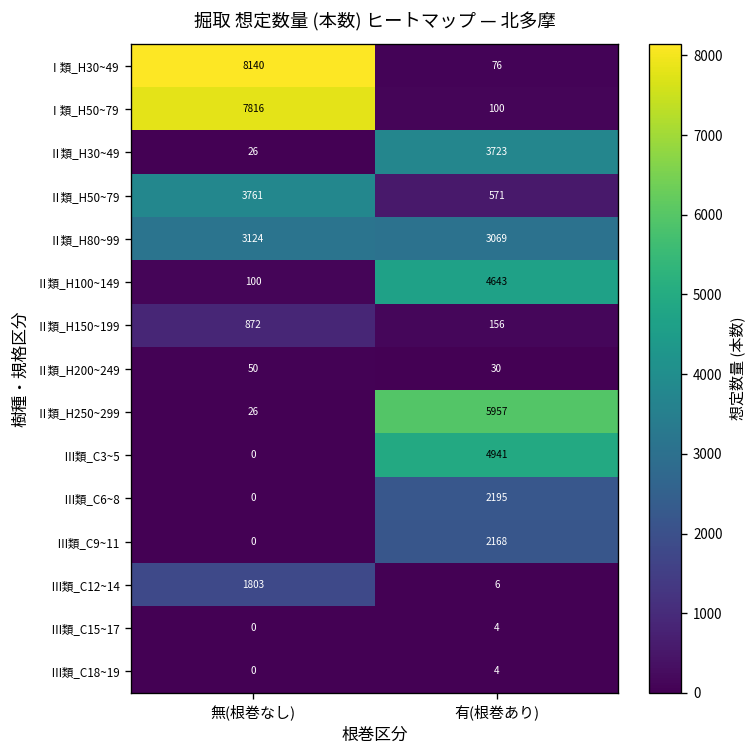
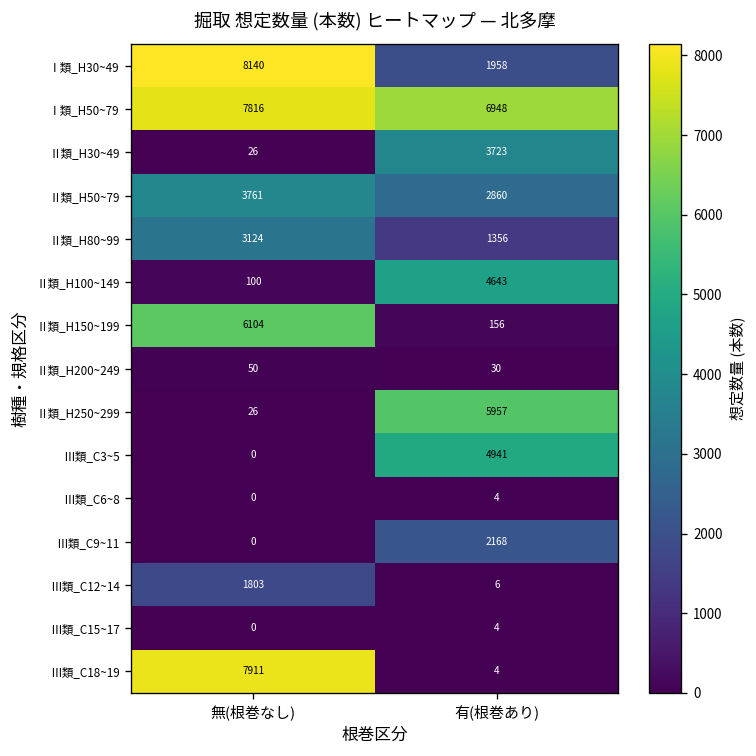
  {
    "Ⅰ類_H30~49": {
      "無(根巻なし)": 8140,
-     "有(根巻あり)": 76
+     "有(根巻あり)": 1958
    },
    "Ⅰ類_H50~79": {
      "無(根巻なし)": 7816,
-     "有(根巻あり)": 100
+     "有(根巻あり)": 6948
    },
    "Ⅱ類_H30~49": {
      "無(根巻なし)": 26,
      "有(根巻あり)": 3723
    },
    "Ⅱ類_H50~79": {
      "無(根巻なし)": 3761,
-     "有(根巻あり)": 571
+     "有(根巻あり)": 2860
    },
    "Ⅱ類_H80~99": {
      "無(根巻なし)": 3124,
-     "有(根巻あり)": 3069
+     "有(根巻あり)": 1356
    },
    "Ⅱ類_H100~149": {
      "無(根巻なし)": 100,
      "有(根巻あり)": 4643
    },
    "Ⅱ類_H150~199": {
-     "無(根巻なし)": 872,
+     "無(根巻なし)": 6104,
      "有(根巻あり)": 156
    },
    "Ⅱ類_H200~249": {
      "無(根巻なし)": 50,
      "有(根巻あり)": 30
    },
    "Ⅱ類_H250~299": {
      "無(根巻なし)": 26,
      "有(根巻あり)": 5957
    },
    "Ⅲ類_C3~5": {
      "無(根巻なし)": 0,
      "有(根巻あり)": 4941
    },
    "Ⅲ類_C6~8": {
      "無(根巻なし)": 0,
-     "有(根巻あり)": 2195
+     "有(根巻あり)": 4
    },
    "Ⅲ類_C9~11": {
      "無(根巻なし)": 0,
      "有(根巻あり)": 2168
    },
    "Ⅲ類_C12~14": {
      "無(根巻なし)": 1803,
      "有(根巻あり)": 6
    },
    "Ⅲ類_C15~17": {
      "無(根巻なし)": 0,
      "有(根巻あり)": 4
    },
    "Ⅲ類_C18~19": {
-     "無(根巻なし)": 0,
+     "無(根巻なし)": 7911,
      "有(根巻あり)": 4
    }
  }
